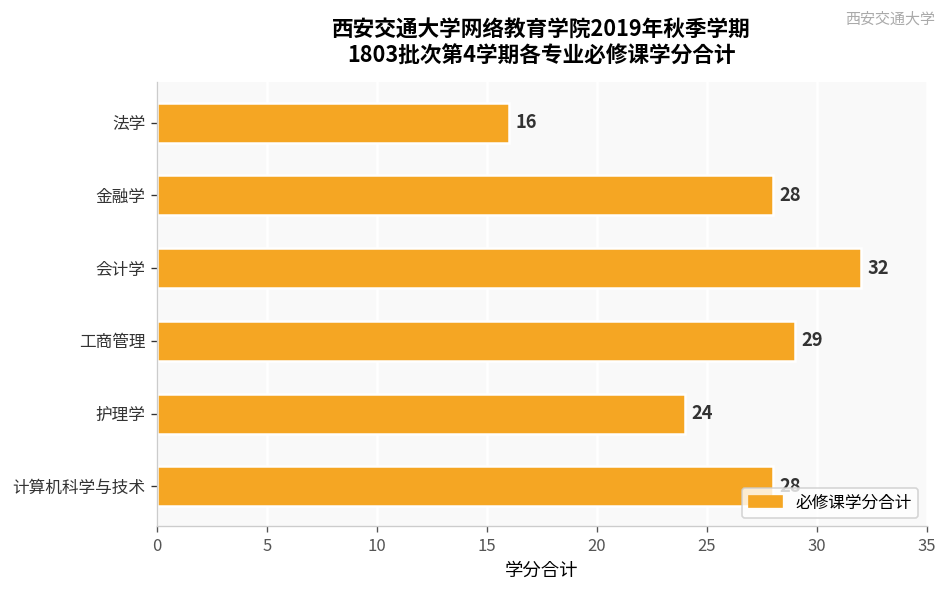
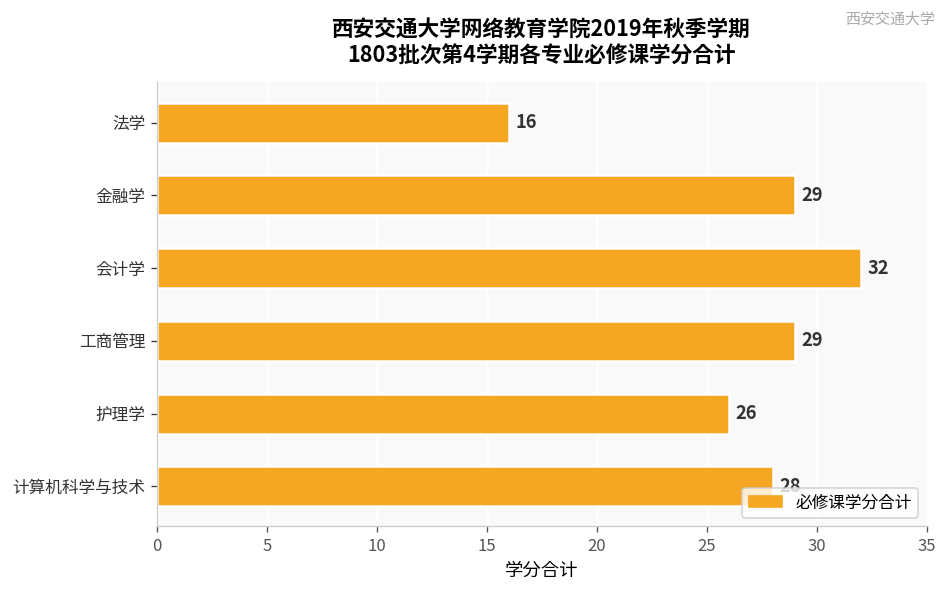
  {
    "法学": 16,
-   "金融学": 28,
+   "金融学": 29,
    "会计学": 32,
    "工商管理": 29,
-   "护理学": 24
+   "护理学": 26
  }
